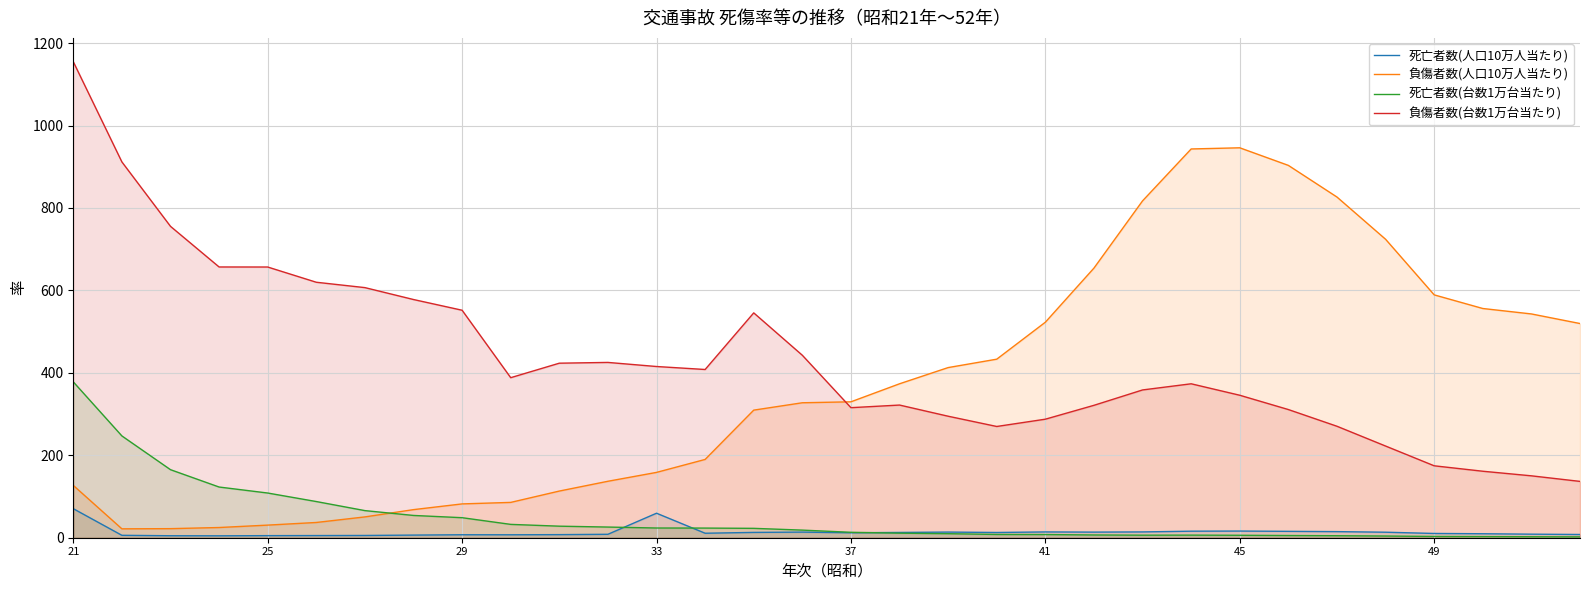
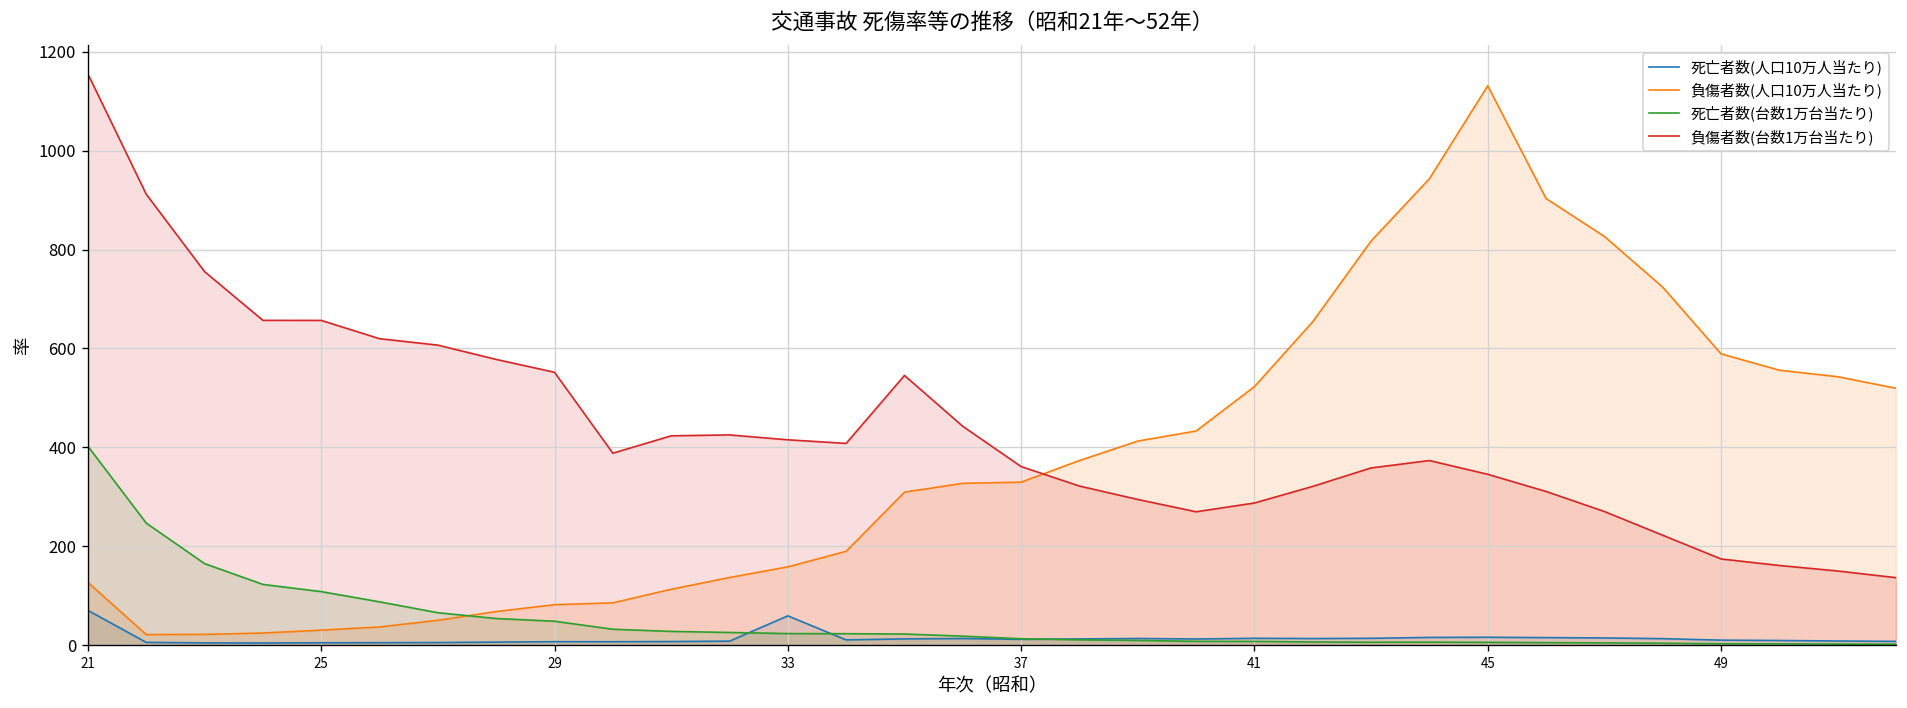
  {
    "死亡者数(人口10万人当たり)": {
      "21": 70,
      "25": 10,
      "29": 10,
      "33": 60,
      "41": 10,
      "45": 20,
      "49": 10
    },
    "負傷者数(人口10万人当たり)": {
      "21": 130,
      "25": 30,
      "29": 80,
      "33": 160,
      "37": 330,
      "41": 520,
-     "45": 950,
+     "45": 1130,
      "49": 590
    },
    "死亡者数(台数1万台当たり)": {
-     "21": 380,
+     "21": 400,
      "25": 110,
      "29": 50,
      "33": 20,
      "41": 10,
      "45": 10,
      "49": 0
    },
    "負傷者数(台数1万台当たり)": {
      "21": 1150,
      "25": 660,
      "29": 550,
      "33": 420,
-     "37": 320,
+     "37": 360,
      "41": 290,
      "45": 350,
      "49": 170
    }
  }
